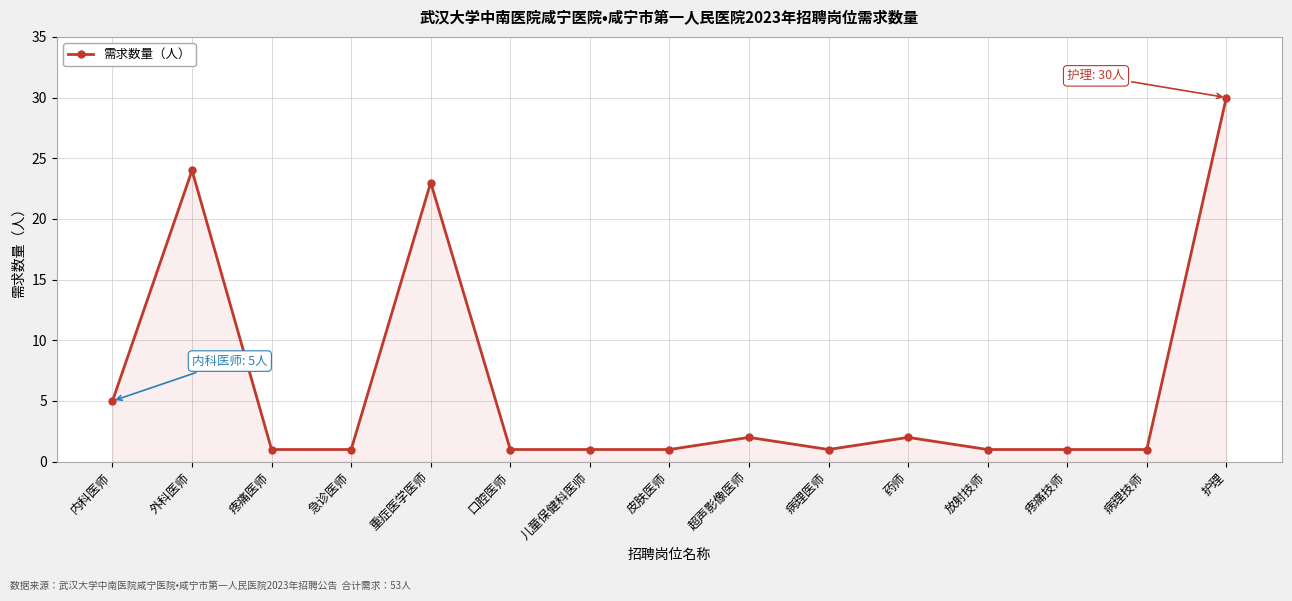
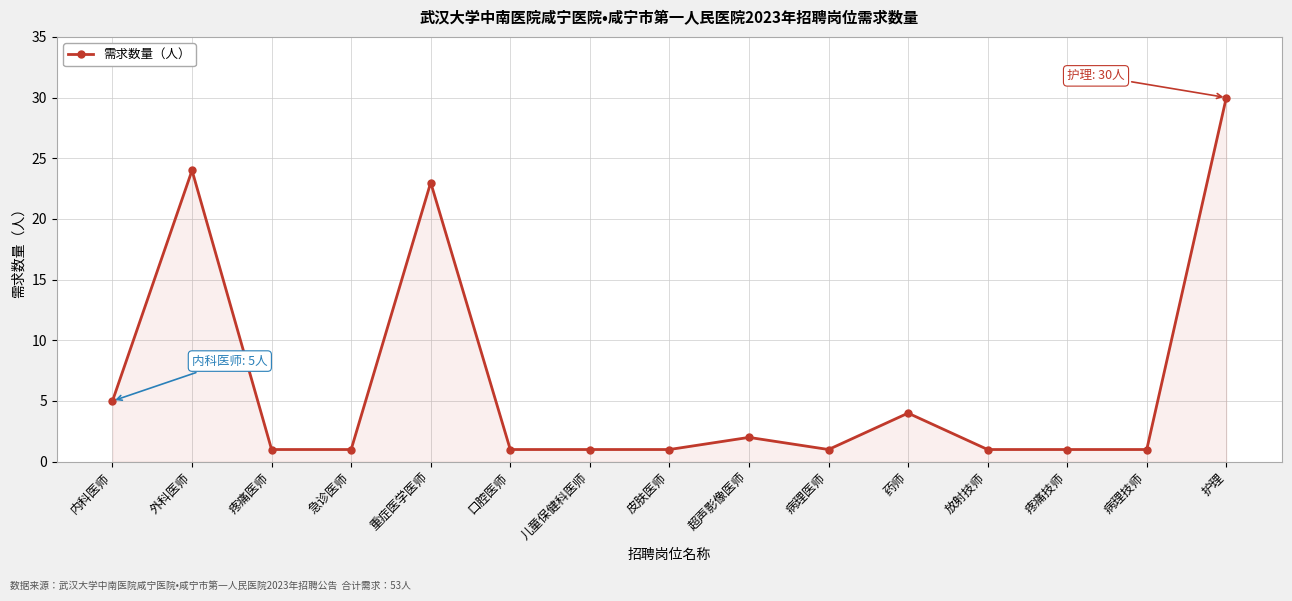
  {
    "外科医师": 24,
    "疼痛医师": 1,
    "急诊医师": 1,
    "重症医学医师": 23,
    "口腔医师": 1,
    "儿童保健科医师": 1,
    "皮肤医师": 1,
    "超声影像医师": 2,
    "病理医师": 1,
-   "药师": 2,
+   "药师": 4,
    "放射技师": 1,
    "疼痛技师": 1,
    "病理技师": 1
  }
